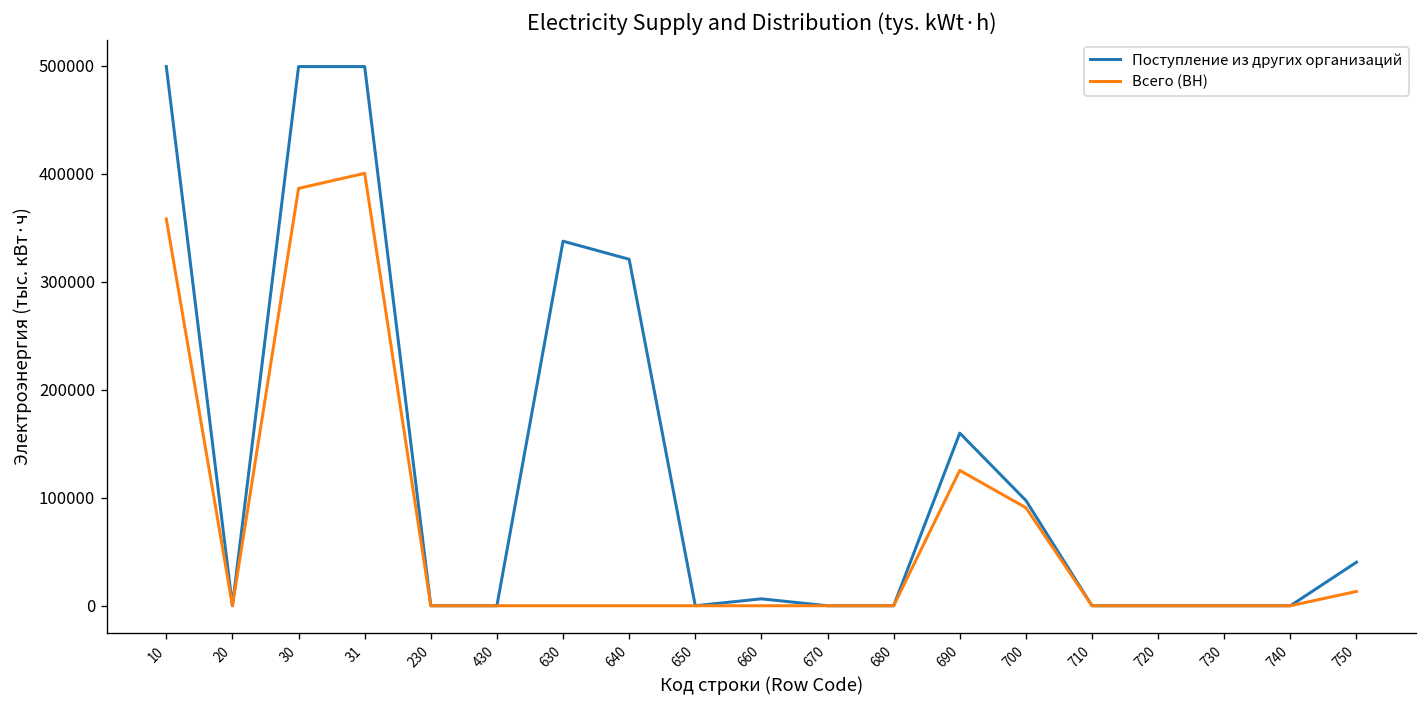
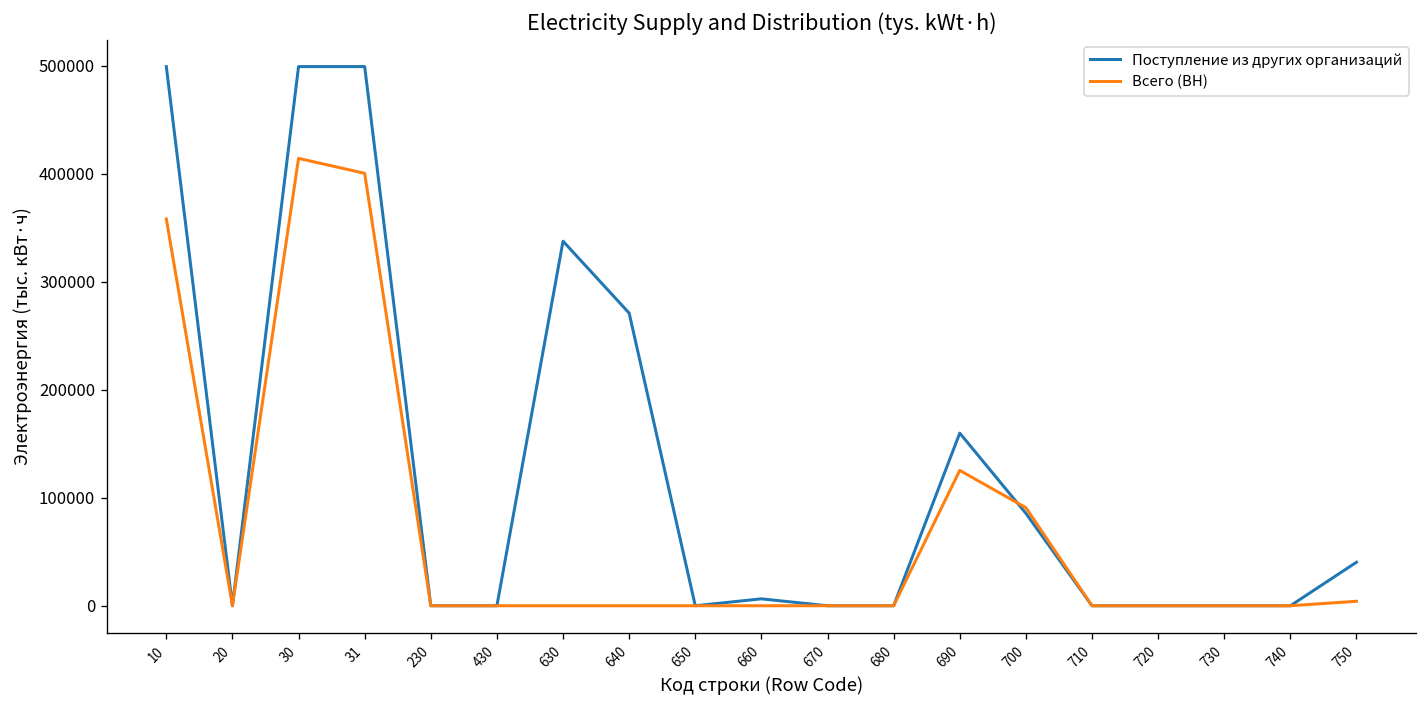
  {
    "Поступление из других организаций": {
      "10": 500000,
      "30": 500000,
      "31": 500000,
      "630": 340000,
-     "640": 320000,
+     "640": 270000,
      "660": 10000,
      "690": 160000,
-     "700": 100000,
+     "700": 90000,
      "750": 40000
    },
    "Всего (ВН)": {
      "10": 360000,
-     "30": 390000,
+     "30": 410000,
      "31": 400000,
      "630": 0,
      "640": 0,
      "660": 0,
      "690": 130000,
      "700": 90000,
-     "750": 10000
+     "750": 0
    }
  }
